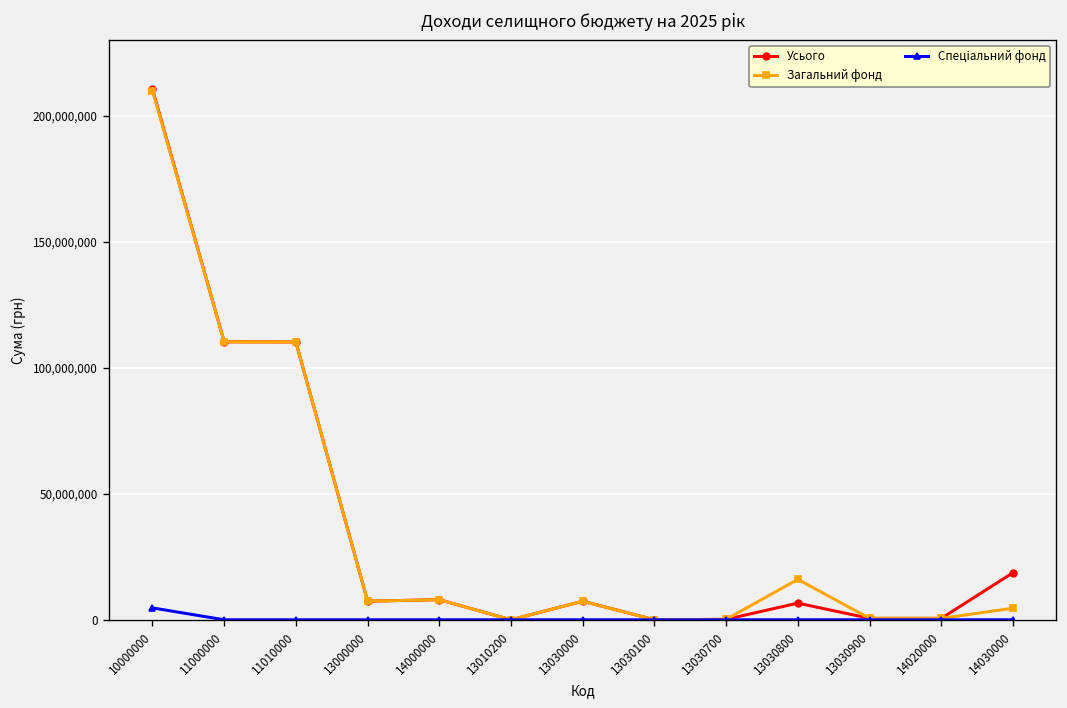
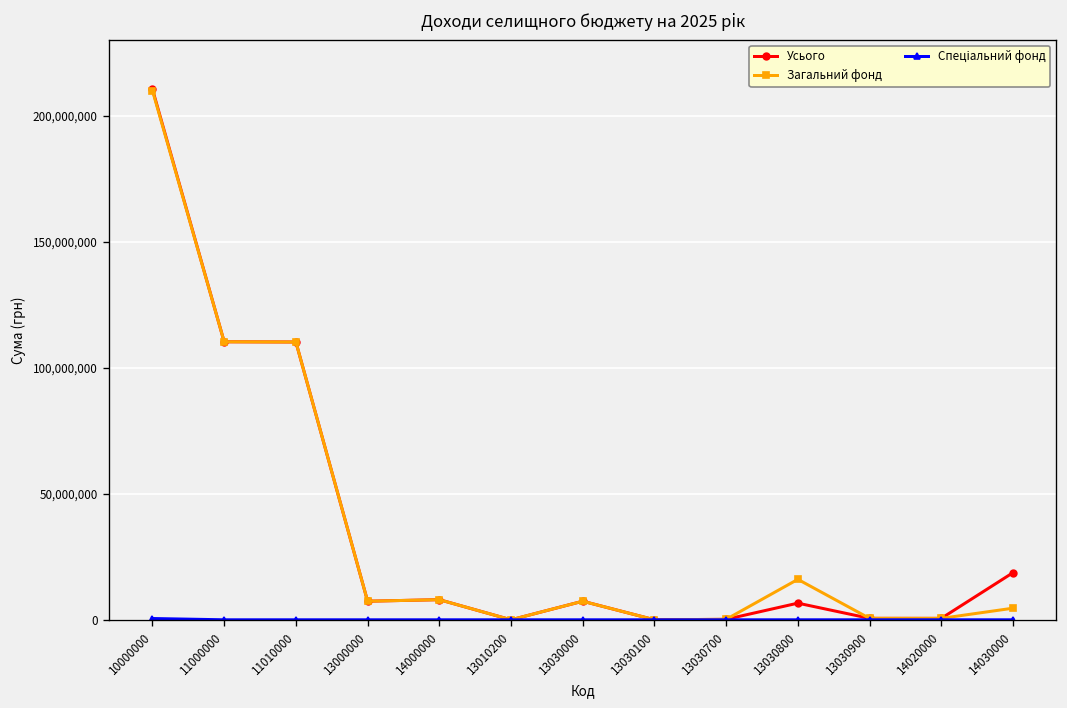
  {
    "Усього": {
      "13030800": "7,000,000",
      "14030000": "19,000,000"
    },
    "Загальний фонд": {
      "13030800": "16,000,000",
      "14030000": "5,000,000"
    },
    "Спеціальний фонд": {
-     "10000000": "5,000,000",
+     "10000000": "1,000,000",
      "11000000": "0",
      "11010000": "0",
      "13000000": "0",
      "14000000": "0",
      "13030000": "0",
      "13030800": "0",
      "14030000": "0"
    }
  }
